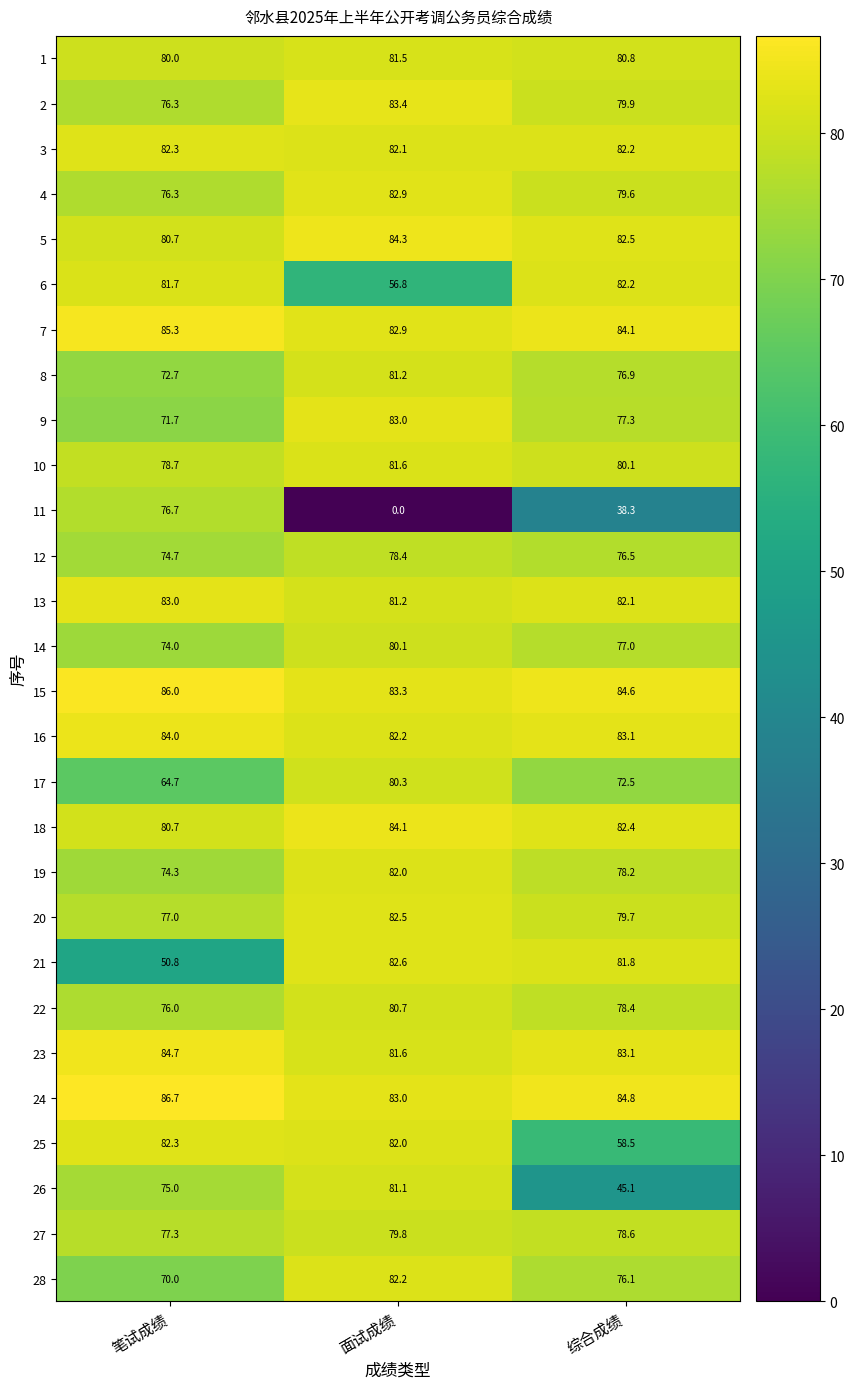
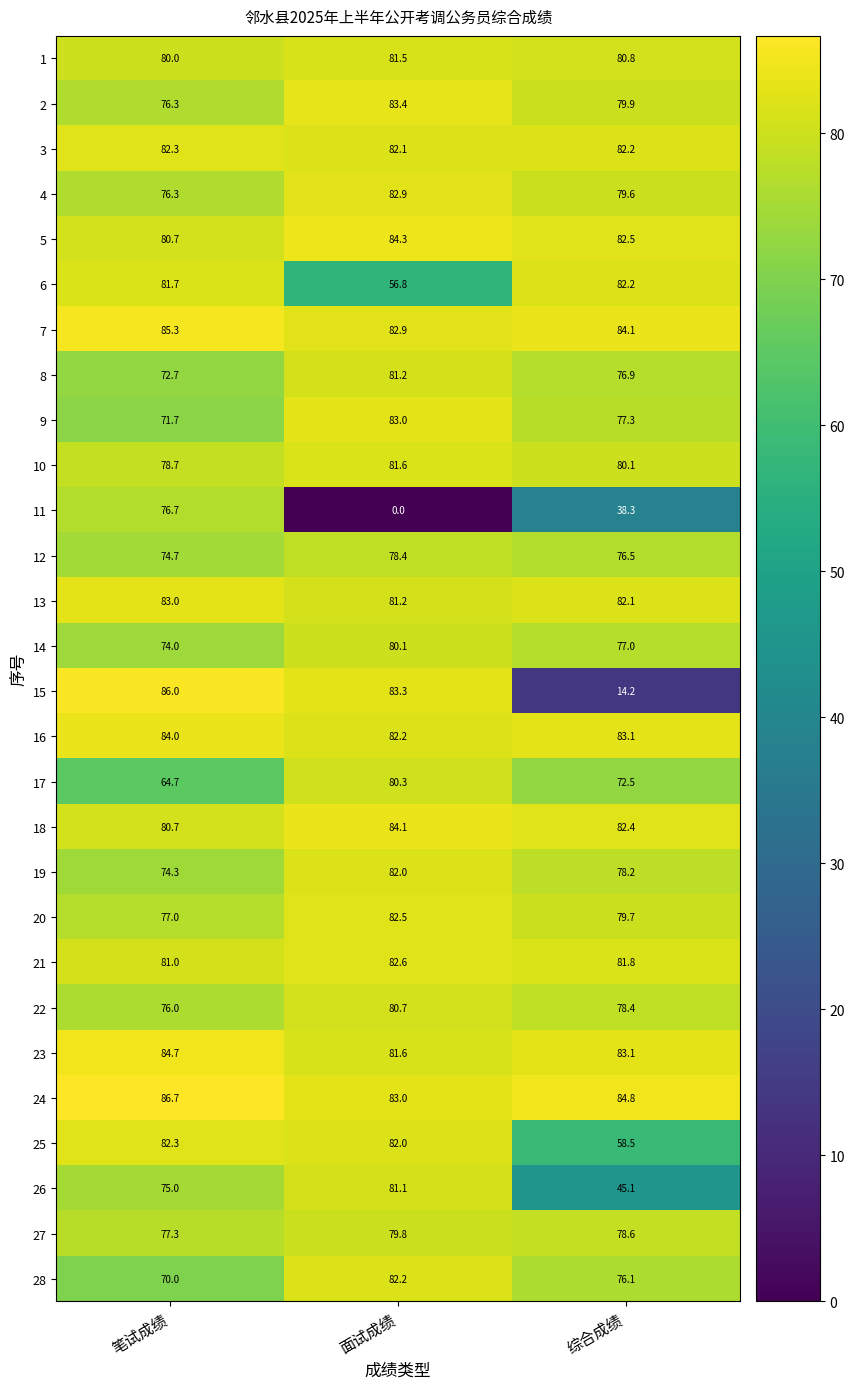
  {
    "1": {
      "笔试成绩": 80.0,
      "面试成绩": 81.5,
      "综合成绩": 80.8
    },
    "2": {
      "笔试成绩": 76.3,
      "面试成绩": 83.4,
      "综合成绩": 79.9
    },
    "3": {
      "笔试成绩": 82.3,
      "面试成绩": 82.1,
      "综合成绩": 82.2
    },
    "4": {
      "笔试成绩": 76.3,
      "面试成绩": 82.9,
      "综合成绩": 79.6
    },
    "5": {
      "笔试成绩": 80.7,
      "面试成绩": 84.3,
      "综合成绩": 82.5
    },
    "6": {
      "笔试成绩": 81.7,
      "面试成绩": 56.8,
      "综合成绩": 82.2
    },
    "7": {
      "笔试成绩": 85.3,
      "面试成绩": 82.9,
      "综合成绩": 84.1
    },
    "8": {
      "笔试成绩": 72.7,
      "面试成绩": 81.2,
      "综合成绩": 76.9
    },
    "9": {
      "笔试成绩": 71.7,
      "面试成绩": 83.0,
      "综合成绩": 77.3
    },
    "10": {
      "笔试成绩": 78.7,
      "面试成绩": 81.6,
      "综合成绩": 80.1
    },
    "11": {
      "笔试成绩": 76.7,
      "面试成绩": 0.0,
      "综合成绩": 38.3
    },
    "12": {
      "笔试成绩": 74.7,
      "面试成绩": 78.4,
      "综合成绩": 76.5
    },
    "13": {
      "笔试成绩": 83.0,
      "面试成绩": 81.2,
      "综合成绩": 82.1
    },
    "14": {
      "笔试成绩": 74.0,
      "面试成绩": 80.1,
      "综合成绩": 77.0
    },
    "15": {
      "笔试成绩": 86.0,
      "面试成绩": 83.3,
-     "综合成绩": 84.6
+     "综合成绩": 14.2
    },
    "16": {
      "笔试成绩": 84.0,
      "面试成绩": 82.2,
      "综合成绩": 83.1
    },
    "17": {
      "笔试成绩": 64.7,
      "面试成绩": 80.3,
      "综合成绩": 72.5
    },
    "18": {
      "笔试成绩": 80.7,
      "面试成绩": 84.1,
      "综合成绩": 82.4
    },
    "19": {
      "笔试成绩": 74.3,
      "面试成绩": 82.0,
      "综合成绩": 78.2
    },
    "20": {
      "笔试成绩": 77.0,
      "面试成绩": 82.5,
      "综合成绩": 79.7
    },
    "21": {
-     "笔试成绩": 50.8,
+     "笔试成绩": 81.0,
      "面试成绩": 82.6,
      "综合成绩": 81.8
    },
    "22": {
      "笔试成绩": 76.0,
      "面试成绩": 80.7,
      "综合成绩": 78.4
    },
    "23": {
      "笔试成绩": 84.7,
      "面试成绩": 81.6,
      "综合成绩": 83.1
    },
    "24": {
      "笔试成绩": 86.7,
      "面试成绩": 83.0,
      "综合成绩": 84.8
    },
    "25": {
      "笔试成绩": 82.3,
      "面试成绩": 82.0,
      "综合成绩": 58.5
    },
    "26": {
      "笔试成绩": 75.0,
      "面试成绩": 81.1,
      "综合成绩": 45.1
    },
    "27": {
      "笔试成绩": 77.3,
      "面试成绩": 79.8,
      "综合成绩": 78.6
    },
    "28": {
      "笔试成绩": 70.0,
      "面试成绩": 82.2,
      "综合成绩": 76.1
    }
  }
